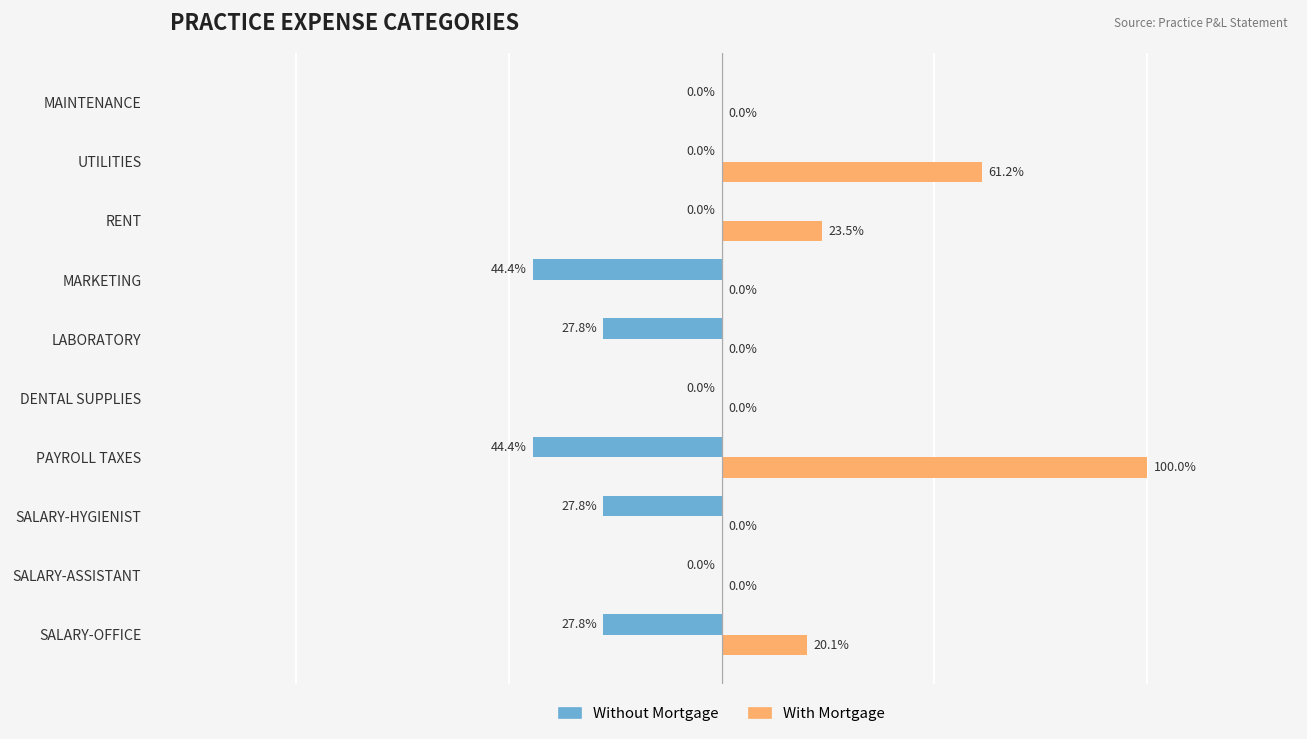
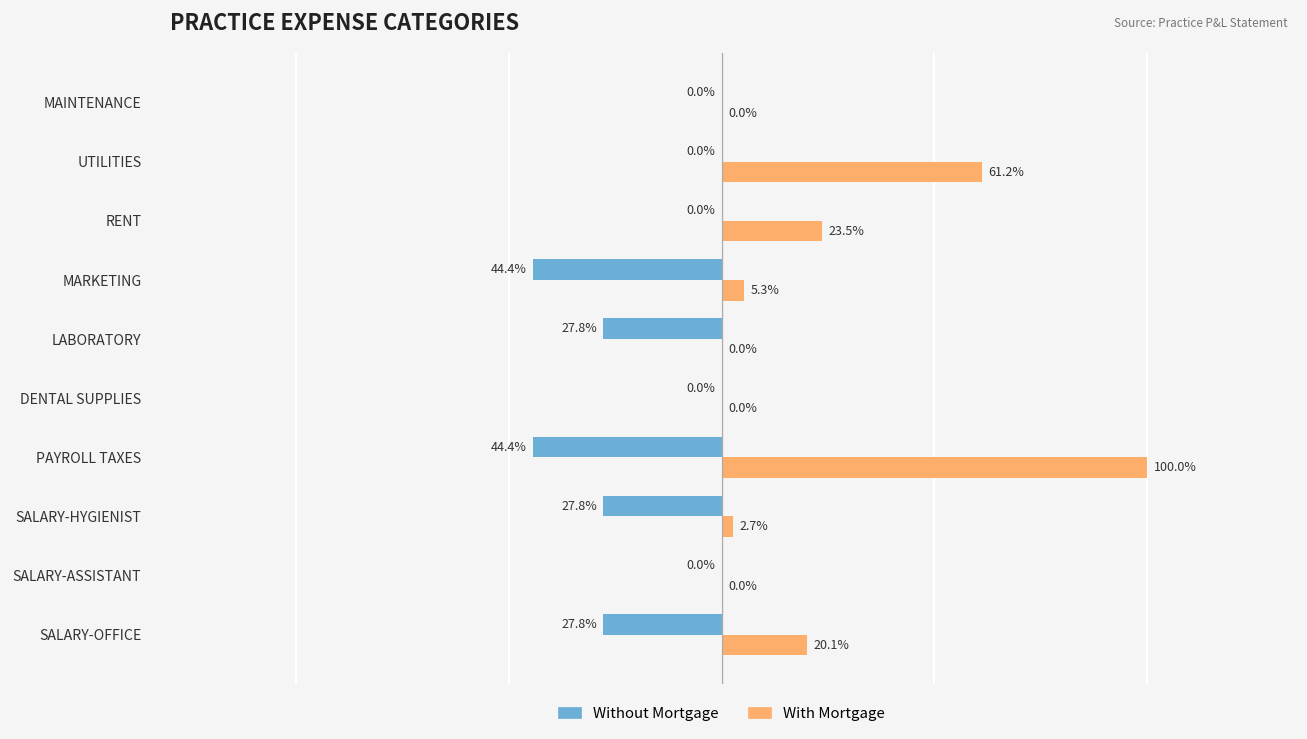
  {
    "Without Mortgage": {
      "MAINTENANCE": "0.0%",
      "UTILITIES": "0.0%",
      "RENT": "0.0%",
      "DENTAL SUPPLIES": "0.0%",
      "SALARY-ASSISTANT": "0.0%"
    },
    "With Mortgage": {
      "MAINTENANCE": "0.0%",
      "UTILITIES": "61.2%",
      "RENT": "23.5%",
-     "MARKETING": "0.0%",
+     "MARKETING": "5.3%",
      "LABORATORY": "0.0%",
      "DENTAL SUPPLIES": "0.0%",
      "PAYROLL TAXES": "100.0%",
-     "SALARY-HYGIENIST": "0.0%",
+     "SALARY-HYGIENIST": "2.7%",
      "SALARY-ASSISTANT": "0.0%",
      "SALARY-OFFICE": "20.1%"
    }
  }
